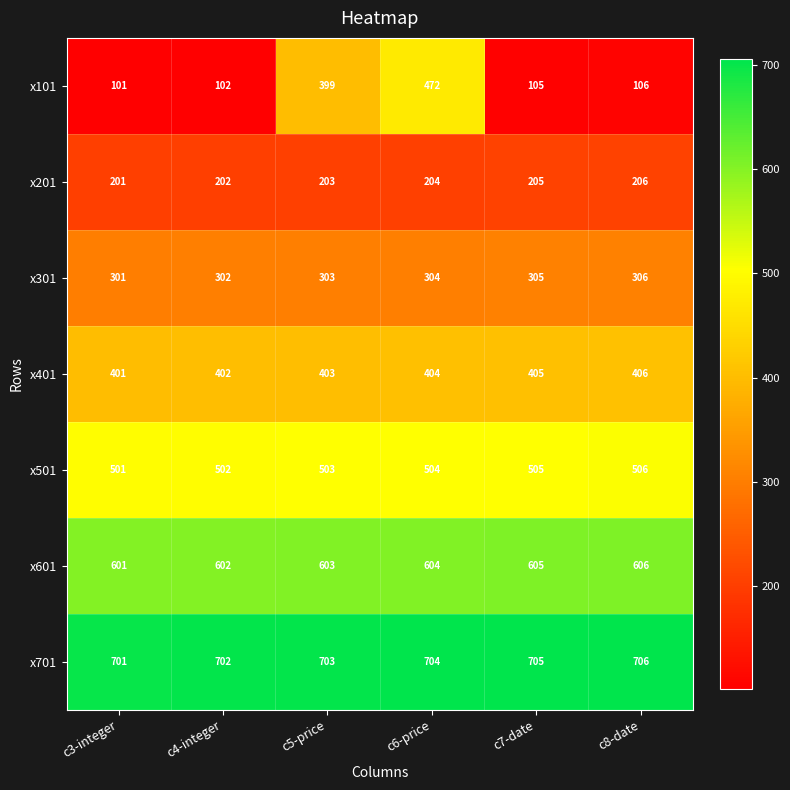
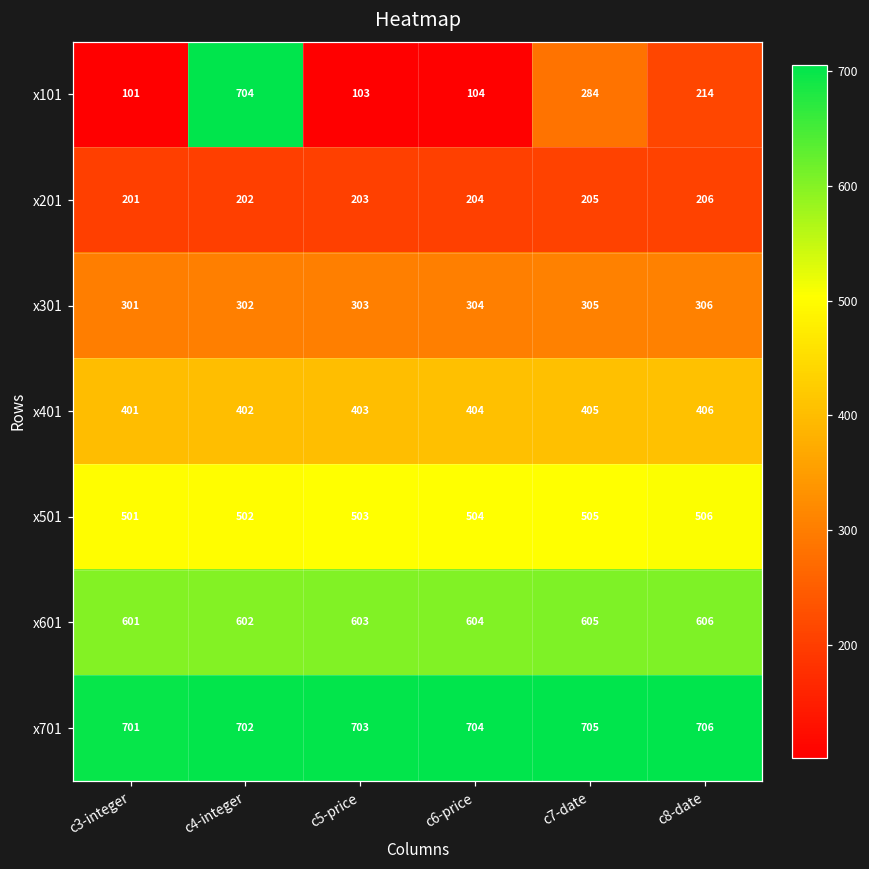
  {
    "x101": {
      "c3-integer": 101,
-     "c4-integer": 102,
-     "c5-price": 399,
-     "c6-price": 472,
-     "c7-date": 105,
-     "c8-date": 106
+     "c4-integer": 704,
+     "c5-price": 103,
+     "c6-price": 104,
+     "c7-date": 284,
+     "c8-date": 214
    },
    "x201": {
      "c3-integer": 201,
      "c4-integer": 202,
      "c5-price": 203,
      "c6-price": 204,
      "c7-date": 205,
      "c8-date": 206
    },
    "x301": {
      "c3-integer": 301,
      "c4-integer": 302,
      "c5-price": 303,
      "c6-price": 304,
      "c7-date": 305,
      "c8-date": 306
    },
    "x401": {
      "c3-integer": 401,
      "c4-integer": 402,
      "c5-price": 403,
      "c6-price": 404,
      "c7-date": 405,
      "c8-date": 406
    },
    "x501": {
      "c3-integer": 501,
      "c4-integer": 502,
      "c5-price": 503,
      "c6-price": 504,
      "c7-date": 505,
      "c8-date": 506
    },
    "x601": {
      "c3-integer": 601,
      "c4-integer": 602,
      "c5-price": 603,
      "c6-price": 604,
      "c7-date": 605,
      "c8-date": 606
    },
    "x701": {
      "c3-integer": 701,
      "c4-integer": 702,
      "c5-price": 703,
      "c6-price": 704,
      "c7-date": 705,
      "c8-date": 706
    }
  }
